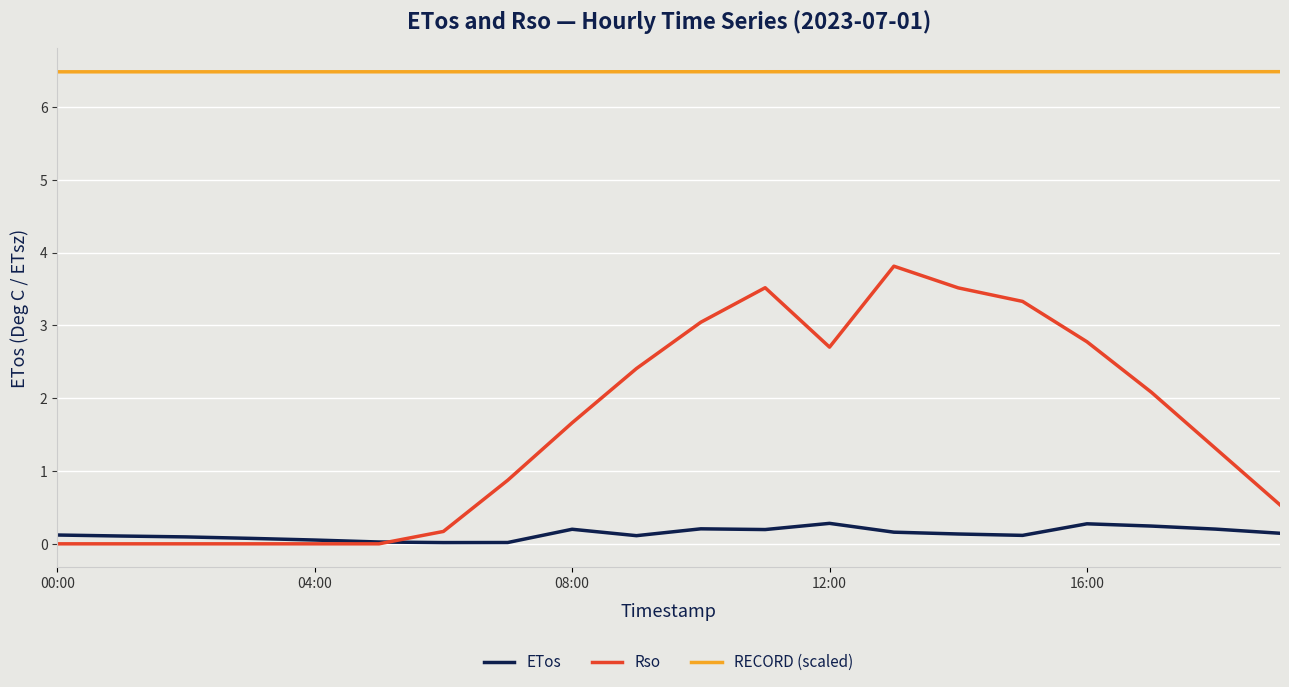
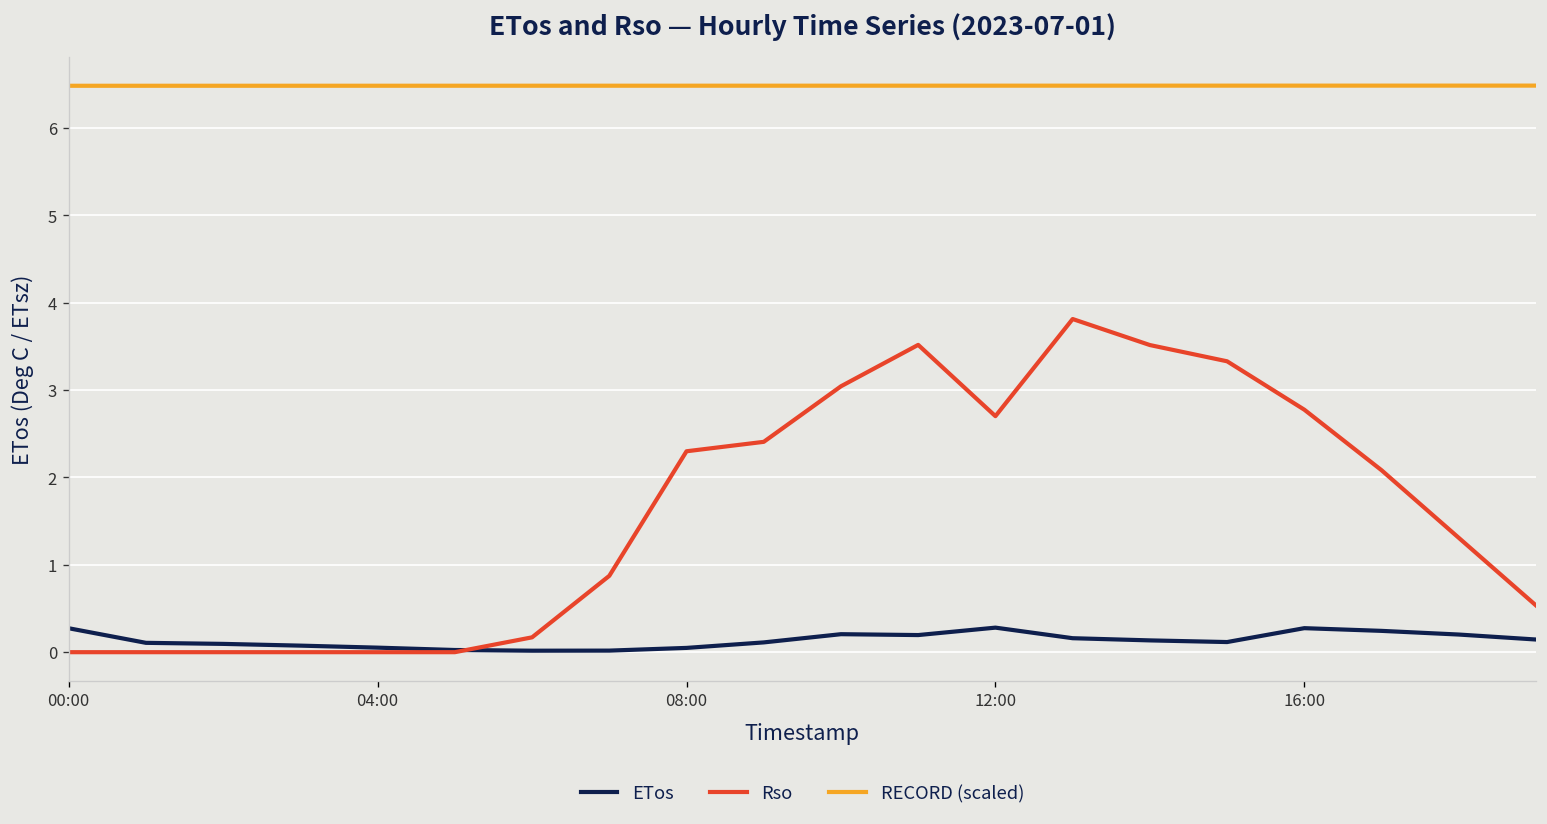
  {
    "ETos": {
-     "00:00": 0.1,
+     "00:00": 0.3,
      "04:00": 0.1,
-     "08:00": 0.2,
+     "08:00": 0.0,
      "12:00": 0.3,
      "16:00": 0.3
    },
    "Rso": {
      "00:00": 0.0,
      "04:00": 0.0,
-     "08:00": 1.7,
+     "08:00": 2.3,
      "12:00": 2.7,
      "16:00": 2.8
    },
    "RECORD (scaled)": {
      "00:00": 6.5,
      "04:00": 6.5,
      "08:00": 6.5,
      "12:00": 6.5,
      "16:00": 6.5
    }
  }
